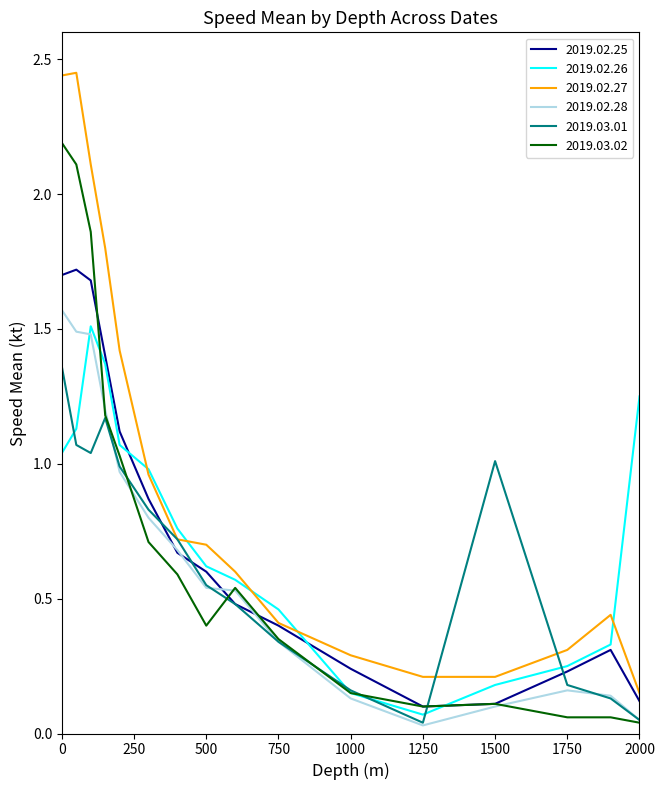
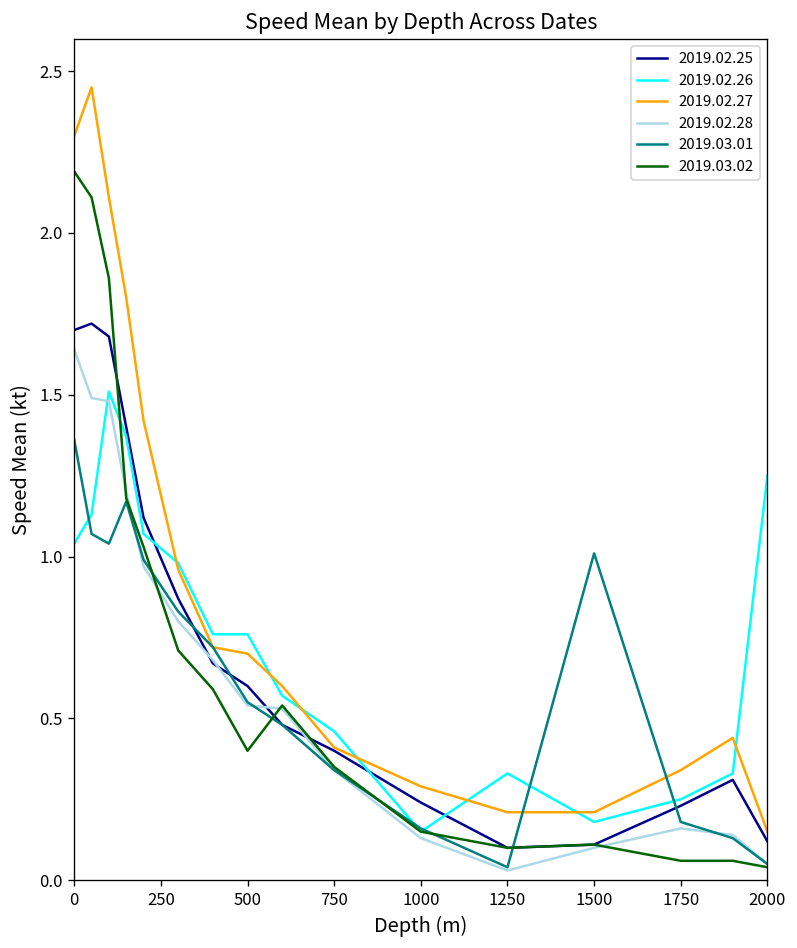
  {
    "2019.02.25": {
      "0": 1.70,
      "500": 0.60,
      "750": 0.40,
      "1000": 0.24,
      "1750": 0.23,
      "2000": 0.12
    },
    "2019.02.26": {
      "0": 1.04,
-     "500": 0.62,
+     "500": 0.76,
      "750": 0.46,
-     "1250": 0.07,
+     "1250": 0.33,
      "1500": 0.18,
      "1750": 0.25,
      "2000": 1.25
    },
    "2019.02.27": {
-     "0": 2.44,
+     "0": 2.30,
      "500": 0.70,
      "750": 0.41,
      "1000": 0.29,
      "1250": 0.21,
      "1500": 0.21,
-     "1750": 0.31,
+     "1750": 0.34,
      "2000": 0.15
    },
    "2019.02.28": {
-     "0": 1.57,
+     "0": 1.64,
      "500": 0.54,
      "1000": 0.13,
      "1250": 0.03,
      "1500": 0.10,
      "1750": 0.16
    },
    "2019.03.01": {
      "0": 1.36,
      "500": 0.55,
      "1000": 0.16,
      "1250": 0.04,
      "1500": 1.01,
      "1750": 0.18
    },
    "2019.03.02": {
      "0": 2.19,
      "500": 0.40,
      "750": 0.35,
      "1750": 0.06,
      "2000": 0.04
    }
  }
